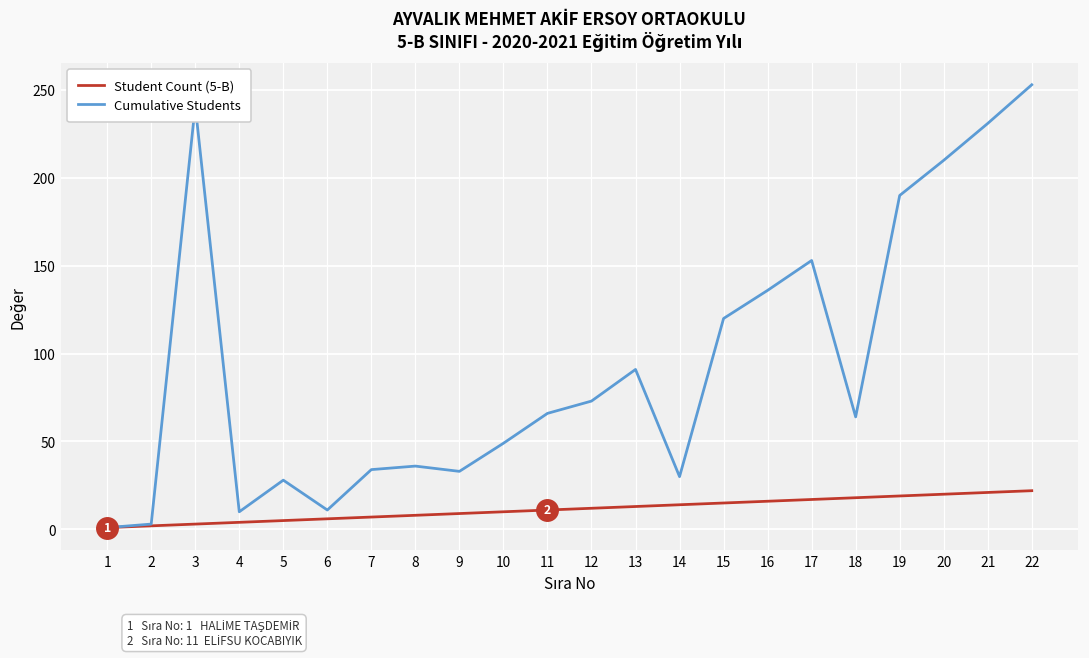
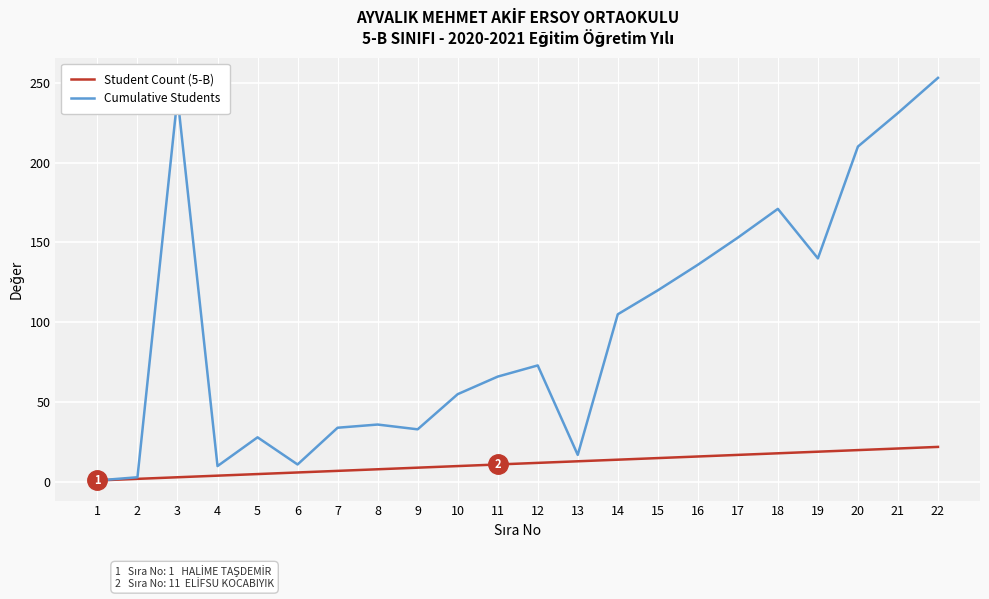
  {
    "Cumulative Students": {
      "4": 10,
      "5": 28,
      "6": 11,
      "7": 34,
      "8": 36,
      "9": 33,
-     "10": 49,
+     "10": 55,
      "11": 66,
      "12": 73,
-     "13": 91,
-     "14": 30,
+     "13": 17,
+     "14": 105,
      "15": 120,
      "16": 136,
      "17": 153,
-     "18": 64,
-     "19": 190,
+     "18": 171,
+     "19": 140,
      "20": 210,
      "21": 231,
      "22": 253
    }
  }
